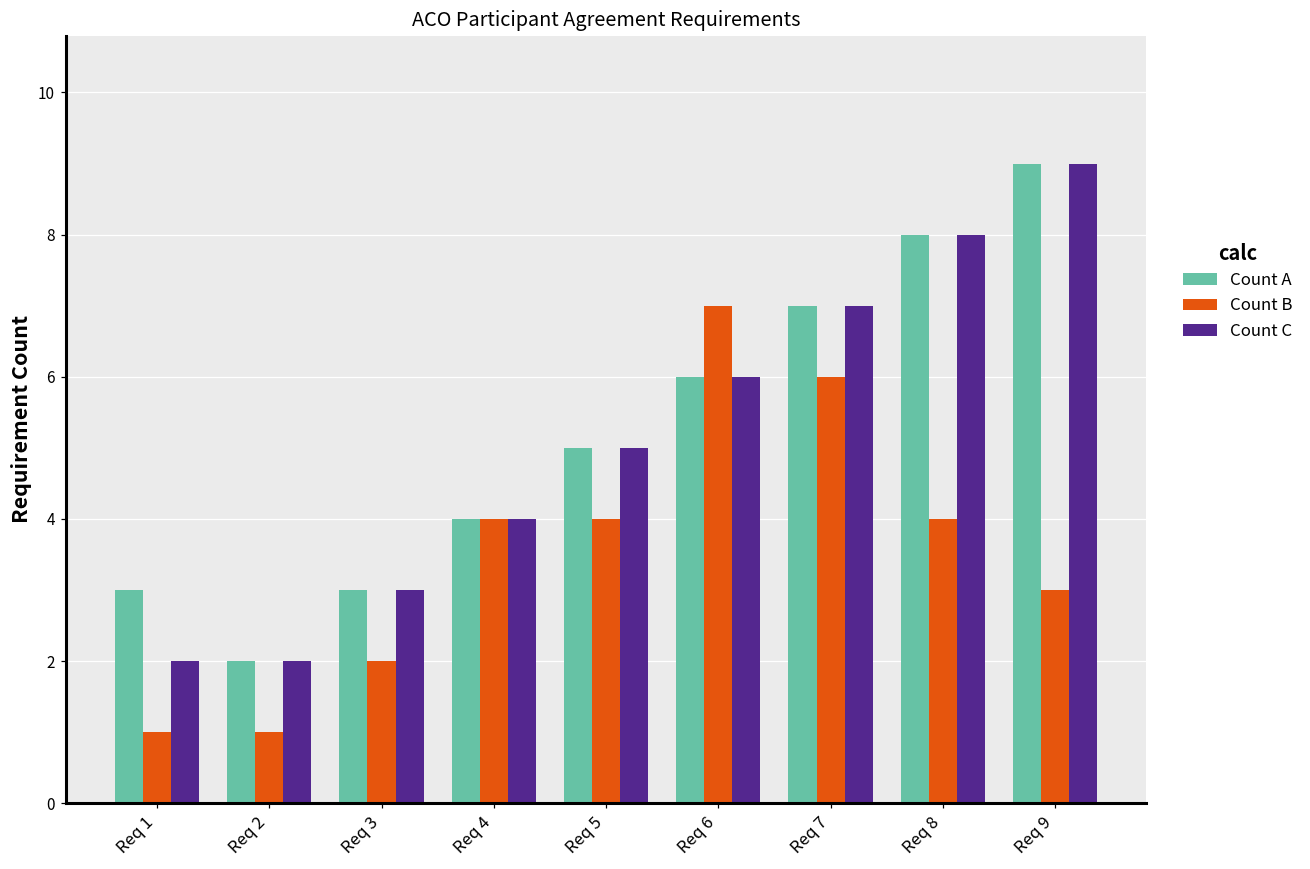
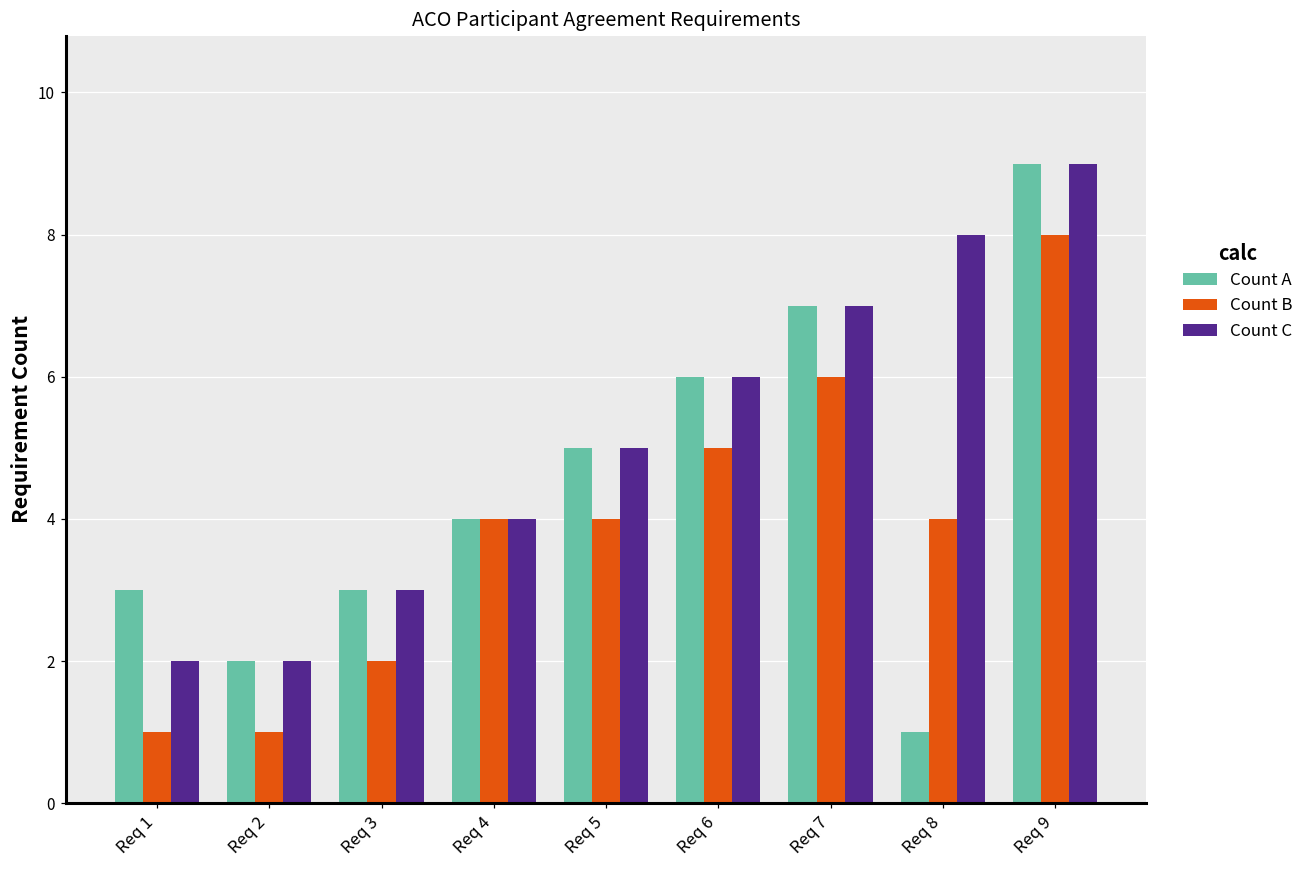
  {
    "Count A": {
      "Req 1": 3,
      "Req 2": 2,
      "Req 3": 3,
      "Req 4": 4,
      "Req 5": 5,
      "Req 6": 6,
      "Req 7": 7,
-     "Req 8": 8,
+     "Req 8": 1,
      "Req 9": 9
    },
    "Count B": {
      "Req 1": 1,
      "Req 2": 1,
      "Req 3": 2,
      "Req 4": 4,
      "Req 5": 4,
-     "Req 6": 7,
+     "Req 6": 5,
      "Req 7": 6,
      "Req 8": 4,
-     "Req 9": 3
+     "Req 9": 8
    },
    "Count C": {
      "Req 1": 2,
      "Req 2": 2,
      "Req 3": 3,
      "Req 4": 4,
      "Req 5": 5,
      "Req 6": 6,
      "Req 7": 7,
      "Req 8": 8,
      "Req 9": 9
    }
  }
